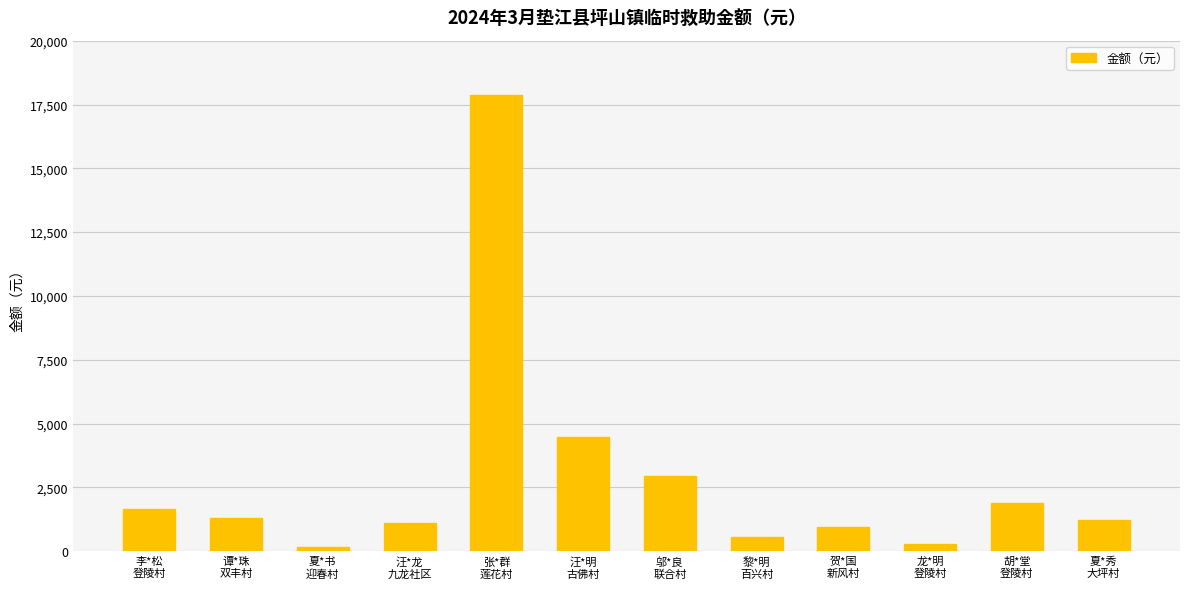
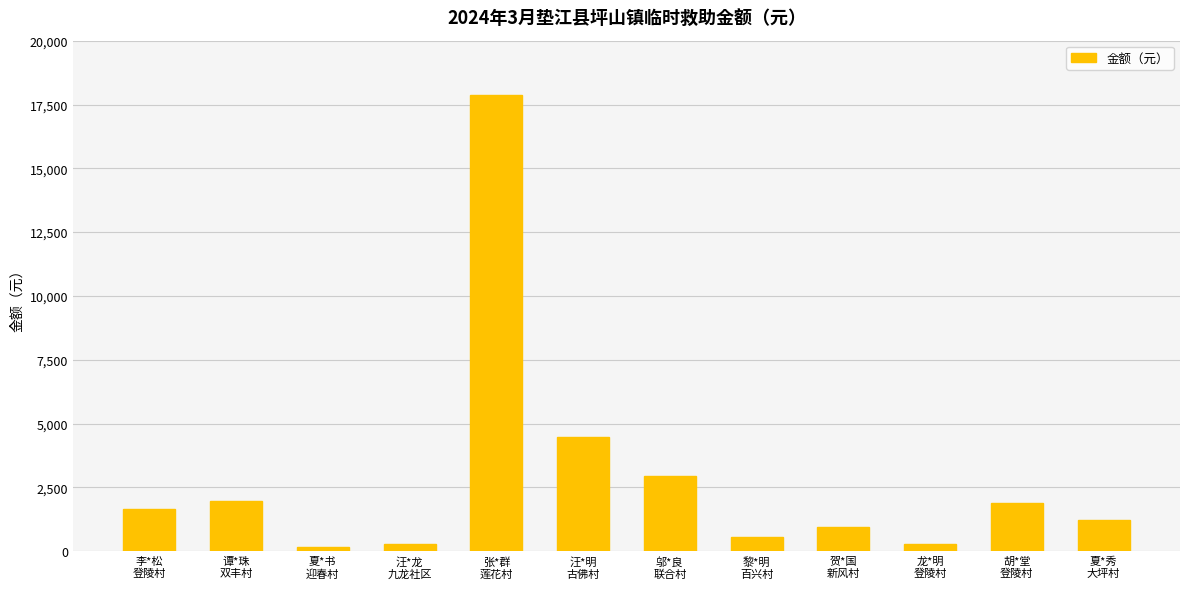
  {
    "李*松 登陵村": "1,600",
-   "谭*珠 双丰村": "1,300",
+   "谭*珠 双丰村": "2,000",
    "夏*书 迎春村": "200",
-   "汪*龙 九龙社区": "1,100",
+   "汪*龙 九龙社区": "300",
    "张*群 莲花村": "17,900",
    "汪*明 古佛村": "4,500",
    "邬*良 联合村": "3,000",
    "黎*明 百兴村": "600",
    "贺*国 新风村": "900",
    "龙*明 登陵村": "300",
    "胡*堂 登陵村": "1,900",
    "夏*秀 大坪村": "1,200"
  }
